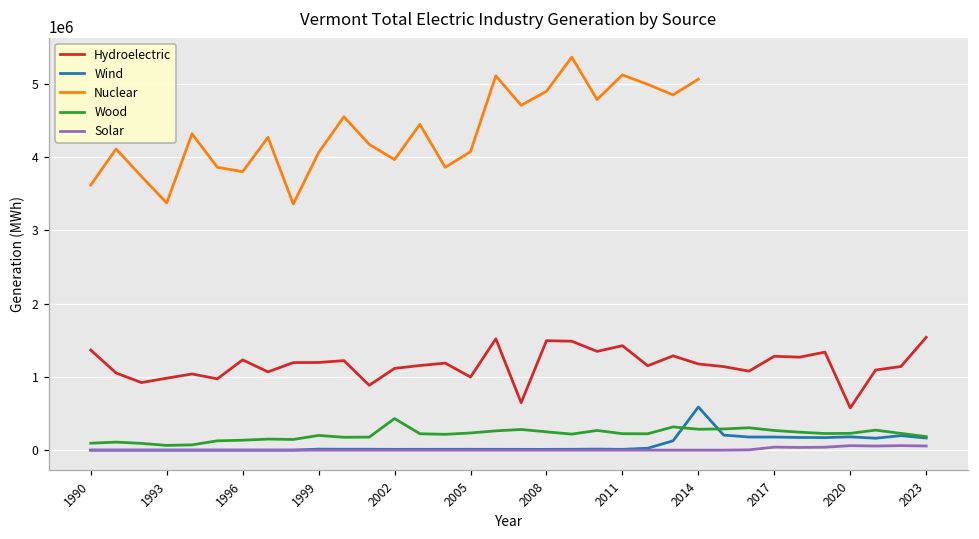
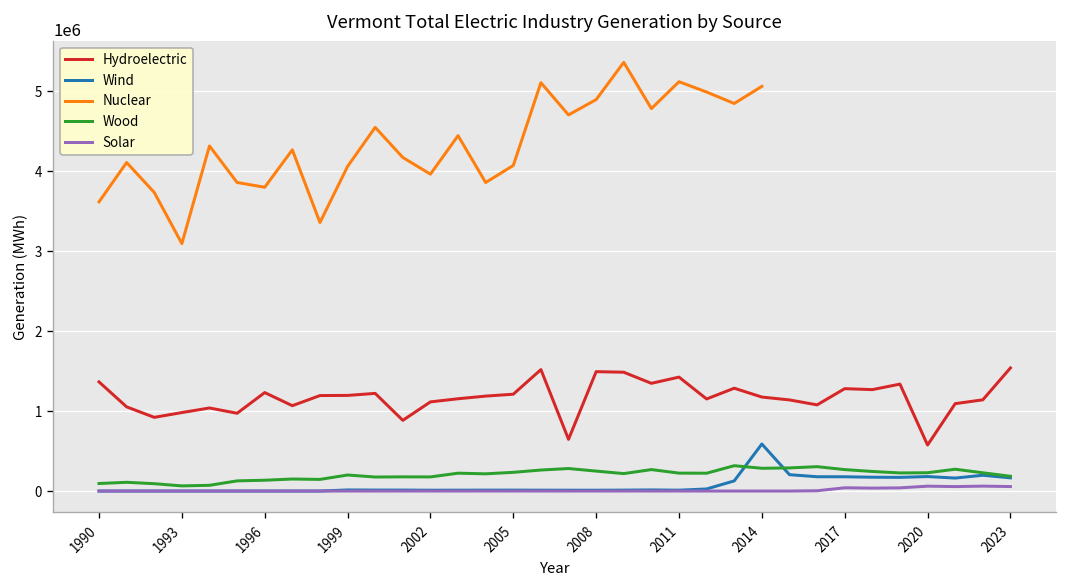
  {
    "Hydroelectric": {
      "1990": 1400000,
      "1993": 1000000,
      "1996": 1200000,
      "1999": 1200000,
      "2002": 1100000,
-     "2005": 1000000,
+     "2005": 1200000,
      "2008": 1500000,
      "2011": 1400000,
      "2014": 1200000,
      "2017": 1300000,
      "2020": 600000,
      "2023": 1500000
    },
    "Wind": {
      "2014": 600000,
      "2017": 200000,
      "2020": 200000
    },
    "Nuclear": {
      "1990": 3600000,
-     "1993": 3400000,
+     "1993": 3100000,
      "1996": 3800000,
      "1999": 4100000,
      "2002": 4000000,
      "2005": 4100000,
      "2008": 4900000,
      "2011": 5100000,
      "2014": 5100000
    },
    "Wood": {
      "1990": 100000,
      "1993": 100000,
      "1996": 100000,
      "1999": 200000,
-     "2002": 400000,
+     "2002": 200000,
      "2005": 200000,
      "2008": 200000,
      "2011": 200000,
      "2014": 300000,
      "2017": 300000,
      "2020": 200000
    },
    "Solar": {
      "2014": 0,
      "2017": 0,
      "2020": 100000,
      "2023": 100000
    }
  }
